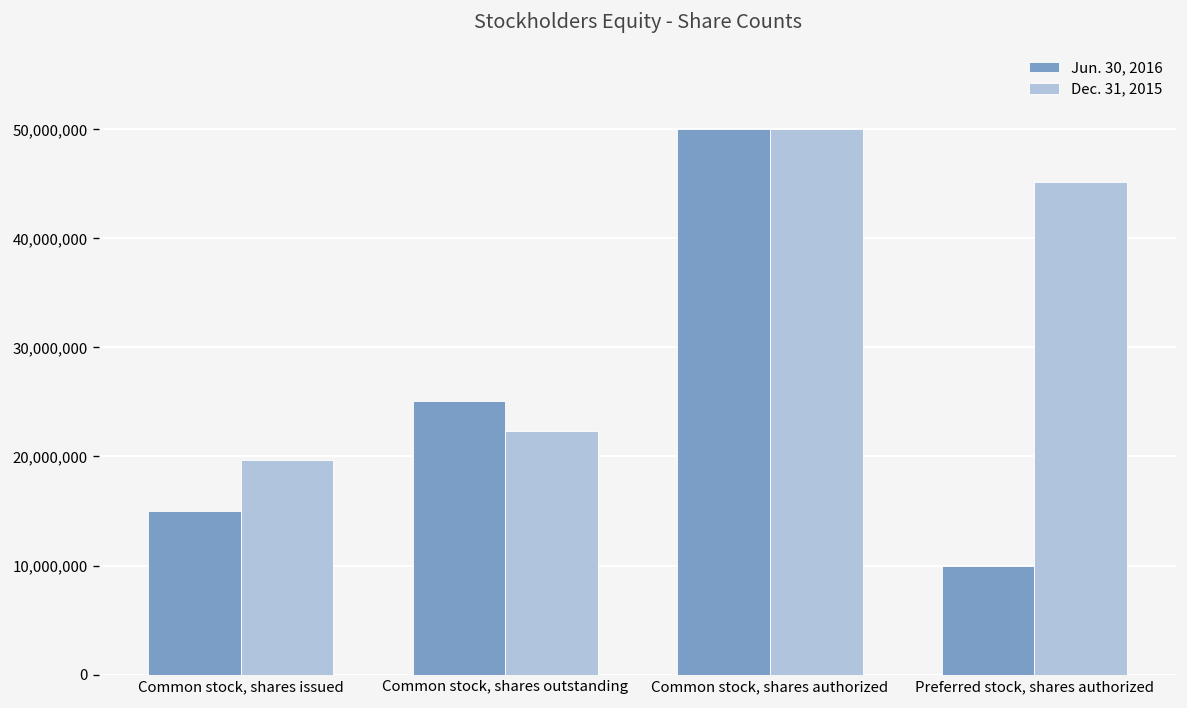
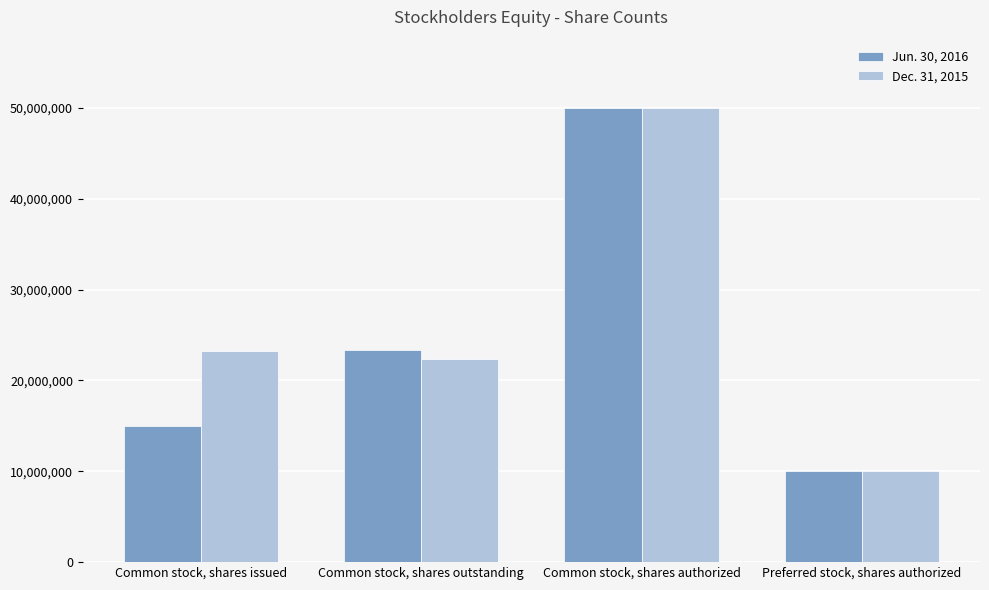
  {
    "Jun. 30, 2016": {
      "Common stock, shares issued": "15,000,000",
-     "Common stock, shares outstanding": "25,000,000",
+     "Common stock, shares outstanding": "23,000,000",
      "Common stock, shares authorized": "50,000,000",
      "Preferred stock, shares authorized": "10,000,000"
    },
    "Dec. 31, 2015": {
-     "Common stock, shares issued": "20,000,000",
+     "Common stock, shares issued": "23,000,000",
      "Common stock, shares outstanding": "22,000,000",
      "Common stock, shares authorized": "50,000,000",
-     "Preferred stock, shares authorized": "45,000,000"
+     "Preferred stock, shares authorized": "10,000,000"
    }
  }
